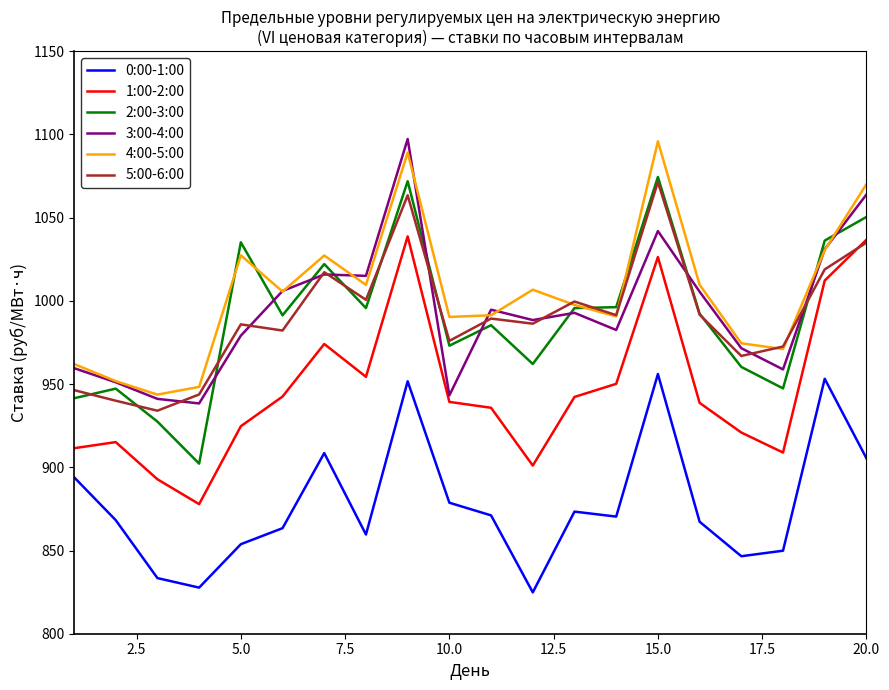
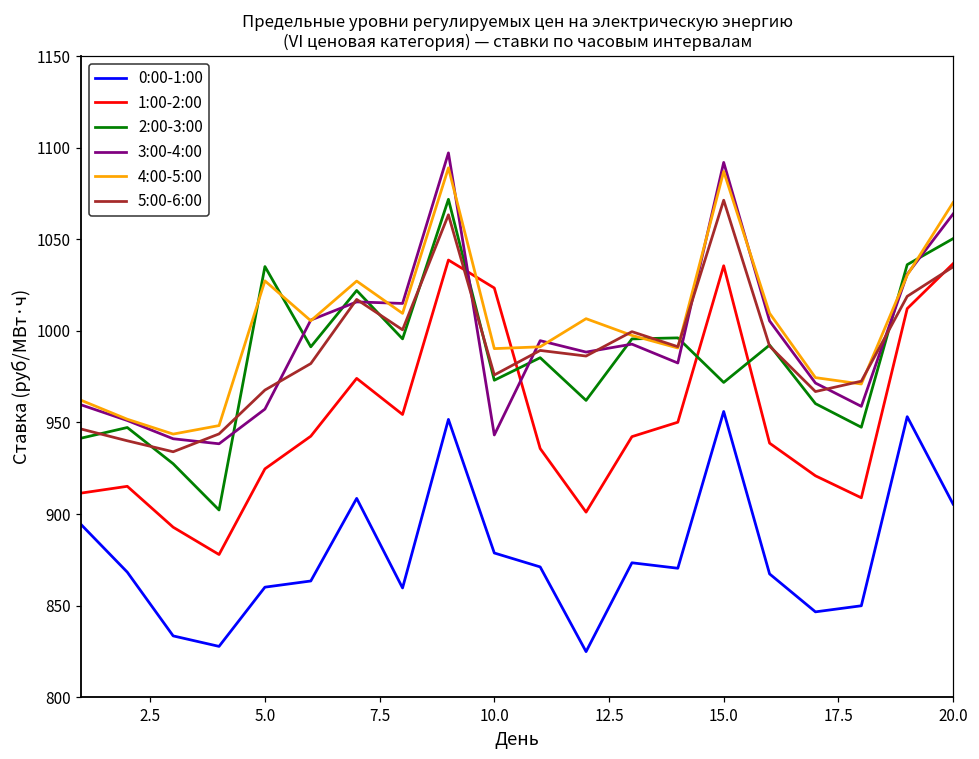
  {
    "0:00-1:00": {
-     "5.0": 854,
+     "5.0": 860,
      "10.0": 879,
      "15.0": 956,
      "20.0": 905
    },
    "1:00-2:00": {
      "5.0": 925,
-     "10.0": 939,
-     "15.0": 1026,
+     "10.0": 1023,
+     "15.0": 1036,
      "20.0": 1037
    },
    "2:00-3:00": {
      "5.0": 1035,
      "10.0": 973,
-     "15.0": 1074,
+     "15.0": 972,
      "20.0": 1050
    },
    "3:00-4:00": {
-     "5.0": 979,
+     "5.0": 957,
      "10.0": 943,
-     "15.0": 1042,
+     "15.0": 1092,
      "20.0": 1064
    },
    "4:00-5:00": {
      "5.0": 1027,
      "10.0": 990,
-     "15.0": 1096,
+     "15.0": 1087,
      "20.0": 1070
    },
    "5:00-6:00": {
-     "5.0": 986,
+     "5.0": 968,
      "10.0": 976,
      "15.0": 1071,
      "20.0": 1035
    }
  }
